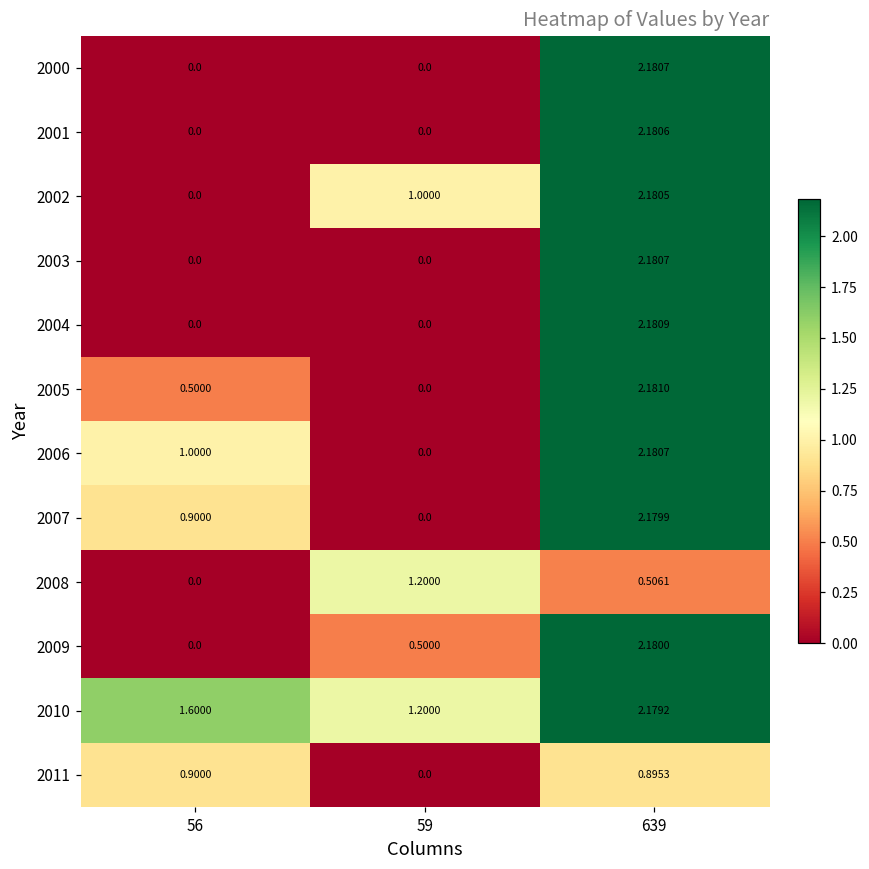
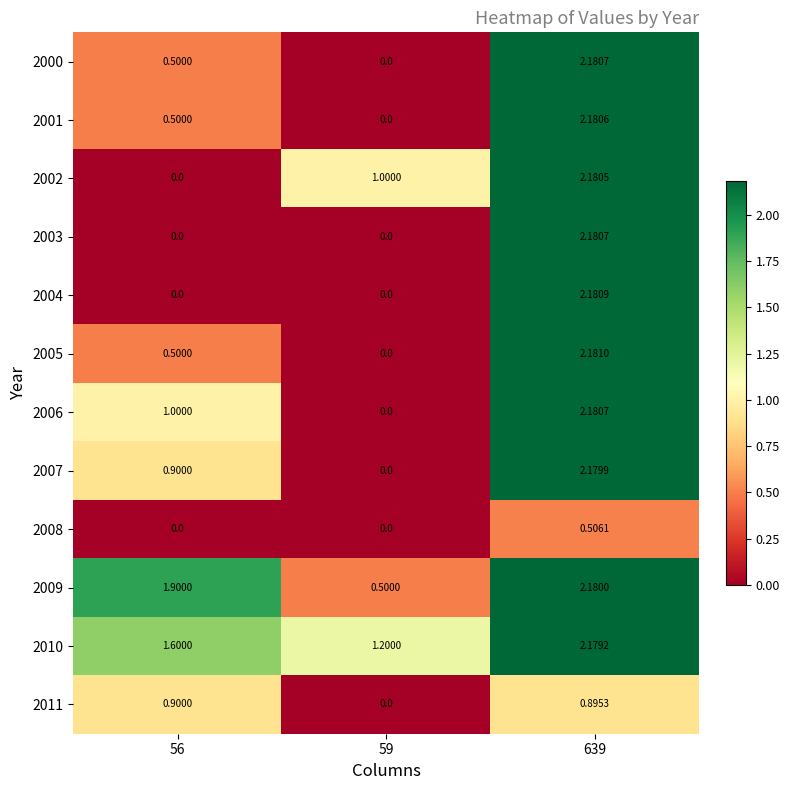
  {
    "2000": {
-     "56": 0.0,
+     "56": 0.5000,
      "59": 0.0,
      "639": 2.1807
    },
    "2001": {
-     "56": 0.0,
+     "56": 0.5000,
      "59": 0.0,
      "639": 2.1806
    },
    "2002": {
      "56": 0.0,
      "59": 1.0000,
      "639": 2.1805
    },
    "2003": {
      "56": 0.0,
      "59": 0.0,
      "639": 2.1807
    },
    "2004": {
      "56": 0.0,
      "59": 0.0,
      "639": 2.1809
    },
    "2005": {
      "56": 0.5000,
      "59": 0.0,
      "639": 2.1810
    },
    "2006": {
      "56": 1.0000,
      "59": 0.0,
      "639": 2.1807
    },
    "2007": {
      "56": 0.9000,
      "59": 0.0,
      "639": 2.1799
    },
    "2008": {
      "56": 0.0,
-     "59": 1.2000,
+     "59": 0.0,
      "639": 0.5061
    },
    "2009": {
-     "56": 0.0,
+     "56": 1.9000,
      "59": 0.5000,
      "639": 2.1800
    },
    "2010": {
      "56": 1.6000,
      "59": 1.2000,
      "639": 2.1792
    },
    "2011": {
      "56": 0.9000,
      "59": 0.0,
      "639": 0.8953
    }
  }
